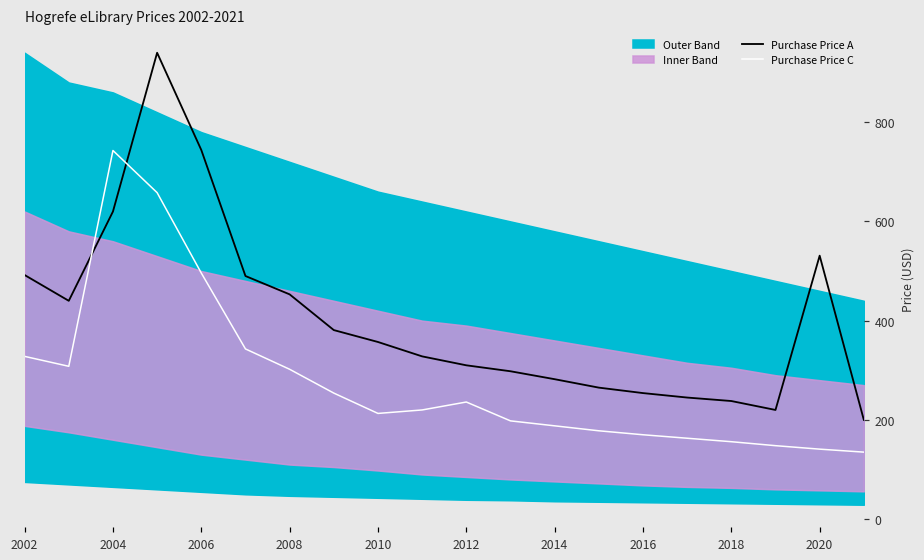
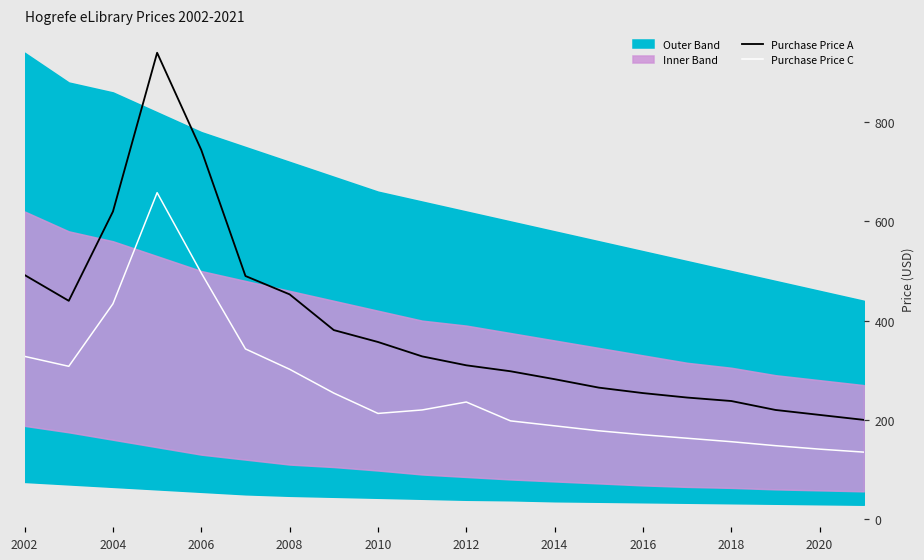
  {
    "Purchase Price A": {
      "2002": 490,
      "2004": 620,
      "2006": 740,
      "2008": 450,
      "2010": 360,
      "2012": 310,
      "2014": 280,
      "2016": 250,
      "2018": 240,
-     "2020": 530
+     "2020": 210
    },
    "Purchase Price C": {
      "2002": 330,
-     "2004": 740,
+     "2004": 430,
      "2008": 300,
      "2010": 210,
      "2012": 240,
      "2014": 190,
      "2016": 170,
      "2018": 160,
      "2020": 140
    }
  }
